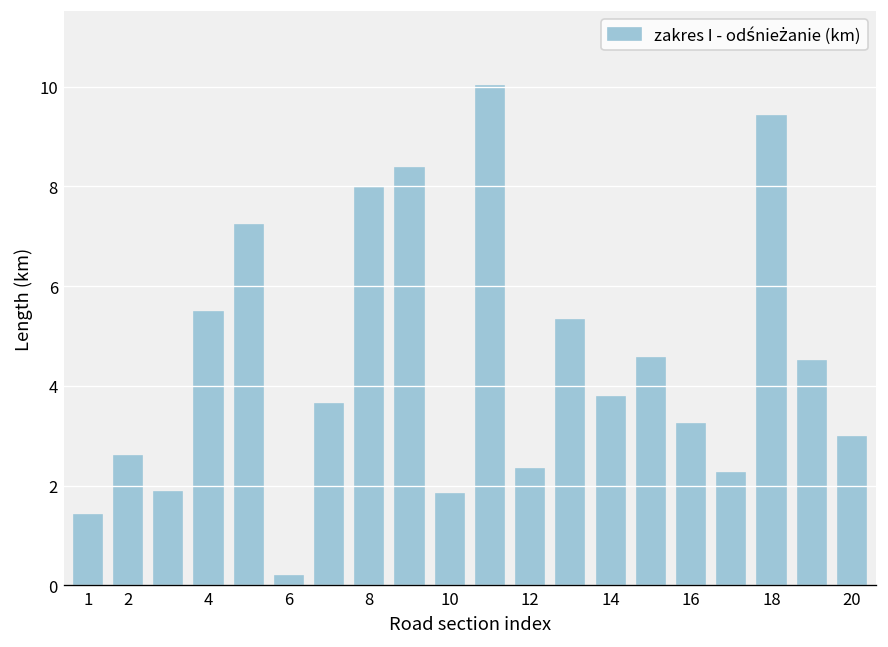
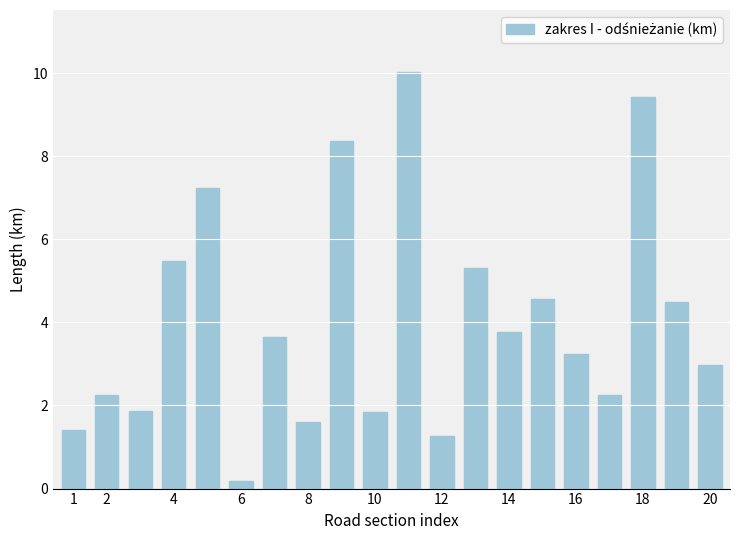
  {
    "1": 1.4,
-   "2": 2.6,
+   "2": 2.3,
    "4": 5.5,
    "6": 0.2,
-   "8": 8.0,
+   "8": 1.6,
    "10": 1.8,
-   "12": 2.3,
+   "12": 1.3,
    "14": 3.8,
    "16": 3.2,
    "18": 9.4,
    "20": 3.0
  }
